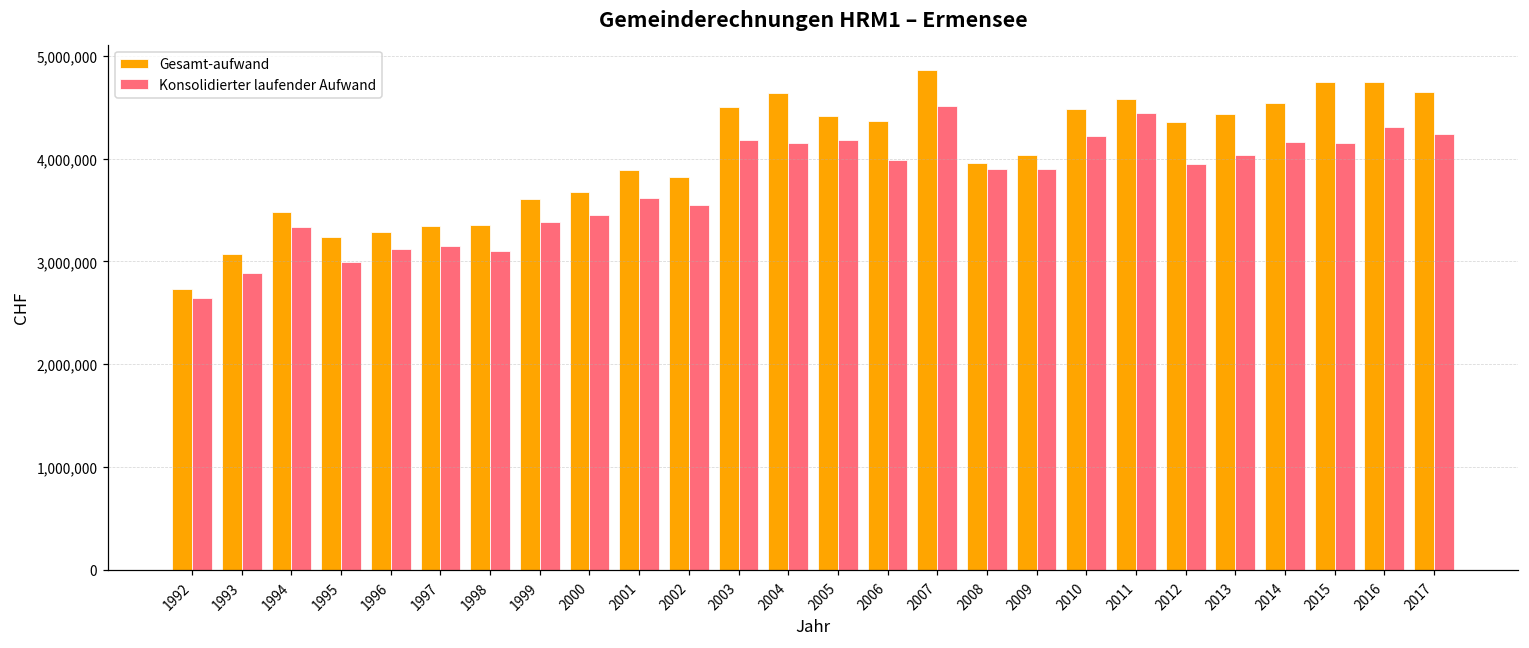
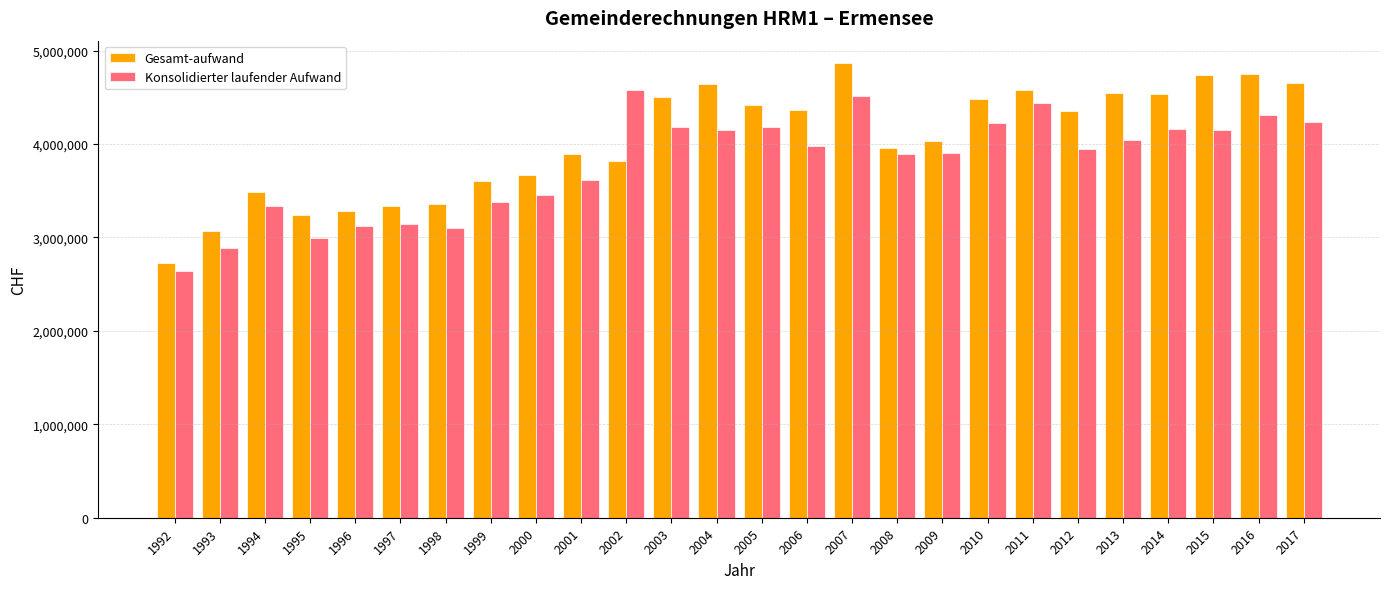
  {
    "Gesamt-aufwand": {
      "1992": "2,700,000",
      "1993": "3,100,000",
      "1994": "3,500,000",
      "1995": "3,200,000",
      "1996": "3,300,000",
      "1997": "3,300,000",
      "1998": "3,400,000",
      "1999": "3,600,000",
      "2000": "3,700,000",
      "2001": "3,900,000",
      "2002": "3,800,000",
      "2003": "4,500,000",
      "2004": "4,600,000",
      "2005": "4,400,000",
      "2006": "4,400,000",
      "2007": "4,900,000",
      "2008": "4,000,000",
      "2009": "4,000,000",
      "2010": "4,500,000",
      "2011": "4,600,000",
      "2012": "4,400,000",
-     "2013": "4,400,000",
+     "2013": "4,500,000",
      "2014": "4,500,000",
      "2015": "4,700,000",
      "2016": "4,700,000",
      "2017": "4,700,000"
    },
    "Konsolidierter laufender Aufwand": {
      "1992": "2,600,000",
      "1993": "2,900,000",
      "1994": "3,300,000",
      "1995": "3,000,000",
      "1996": "3,100,000",
      "1997": "3,100,000",
      "1998": "3,100,000",
      "1999": "3,400,000",
      "2000": "3,500,000",
      "2001": "3,600,000",
-     "2002": "3,500,000",
+     "2002": "4,600,000",
      "2003": "4,200,000",
      "2004": "4,100,000",
      "2005": "4,200,000",
      "2006": "4,000,000",
      "2007": "4,500,000",
      "2008": "3,900,000",
      "2009": "3,900,000",
      "2010": "4,200,000",
      "2011": "4,400,000",
      "2012": "3,900,000",
      "2013": "4,000,000",
      "2014": "4,200,000",
      "2015": "4,200,000",
      "2016": "4,300,000",
      "2017": "4,200,000"
    }
  }
